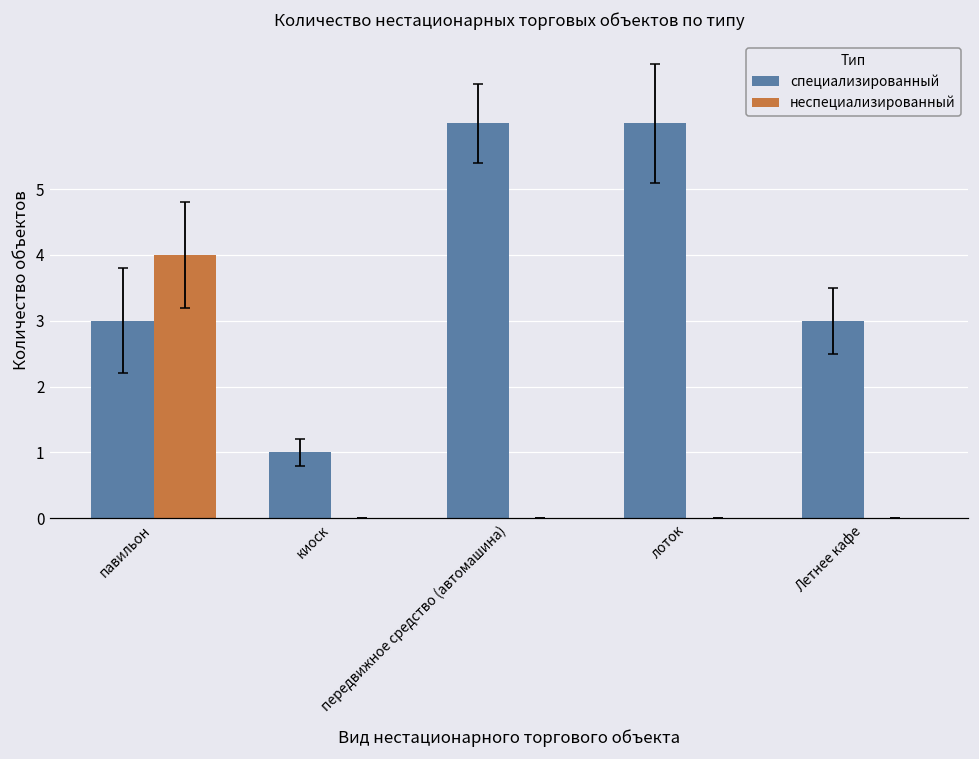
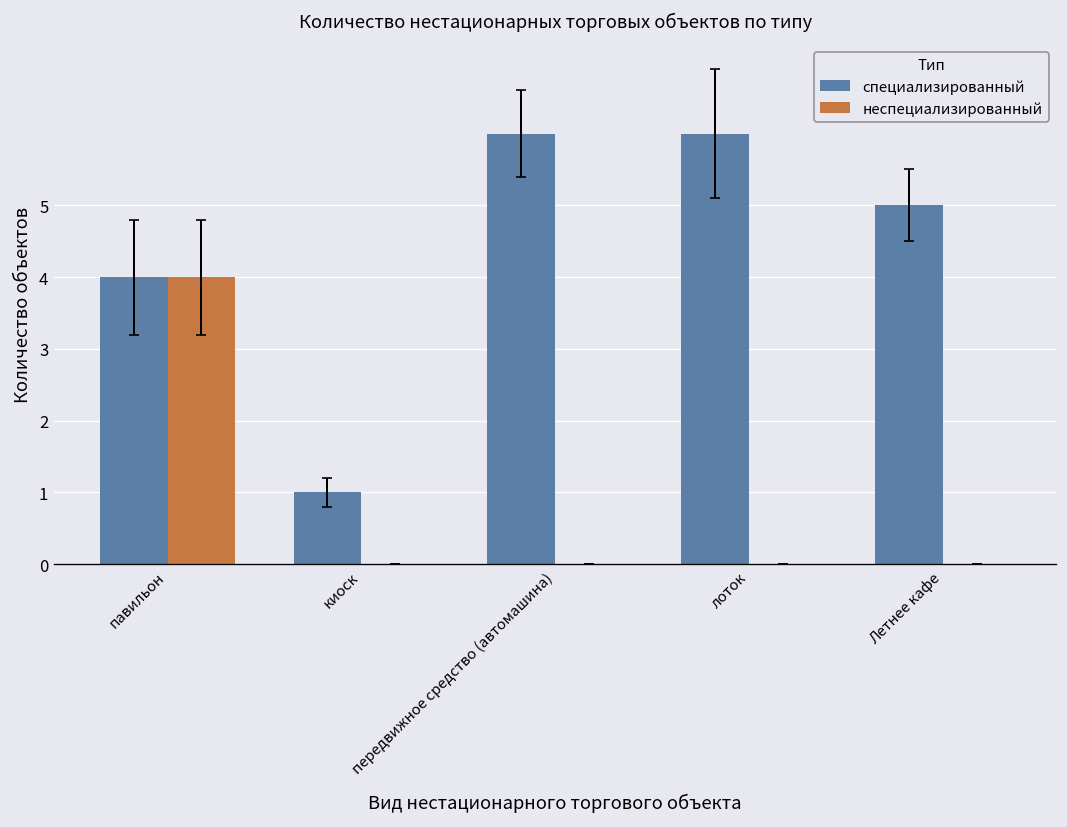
  {
    "специализированный": {
-     "павильон": 3,
+     "павильон": 4,
      "киоск": 1,
      "передвижное средство (автомашина)": 6,
      "лоток": 6,
-     "Летнее кафе": 3
+     "Летнее кафе": 5
    },
    "неспециализированный": {
      "павильон": 4,
      "киоск": 0,
      "передвижное средство (автомашина)": 0,
      "лоток": 0,
      "Летнее кафе": 0
    }
  }
